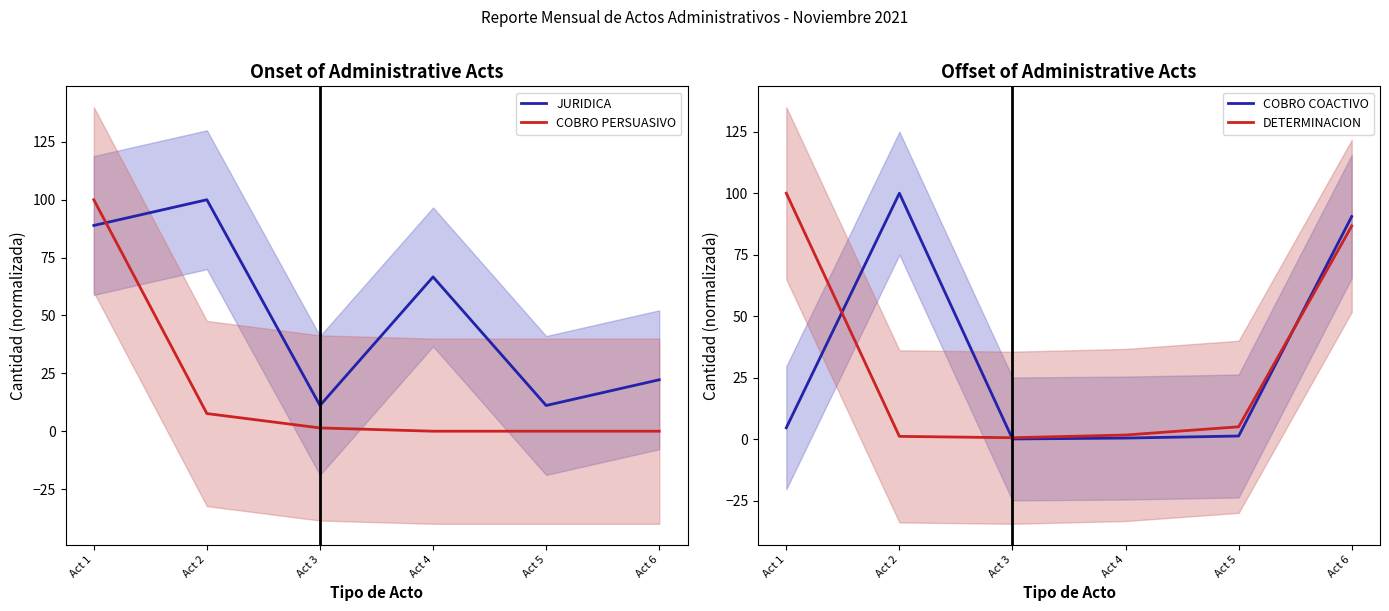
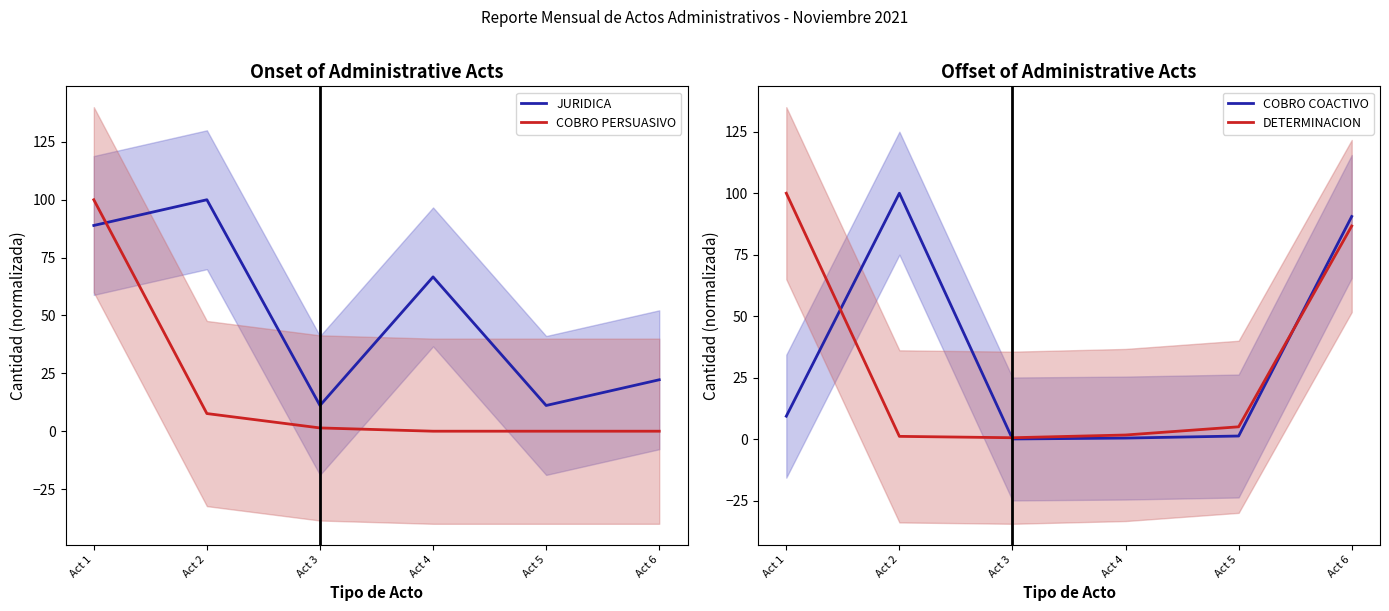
  {
    "Onset of Administrative Acts": {
      "JURIDICA": {
        "Act 1": 89,
        "Act 2": 100,
        "Act 3": 11,
        "Act 4": 67,
        "Act 5": 11,
        "Act 6": 22
      },
      "COBRO PERSUASIVO": {
        "Act 1": 100,
        "Act 2": 8,
        "Act 3": 1,
        "Act 4": 0,
        "Act 5": 0,
        "Act 6": 0
      }
    },
    "Offset of Administrative Acts": {
      "COBRO COACTIVO": {
-       "Act 1": 5,
+       "Act 1": 9,
        "Act 2": 100,
        "Act 4": 0,
        "Act 5": 1,
        "Act 6": 91
      },
      "DETERMINACION": {
        "Act 1": 100,
        "Act 2": 1,
        "Act 4": 2,
        "Act 5": 5,
        "Act 6": 87
      }
    }
  }
